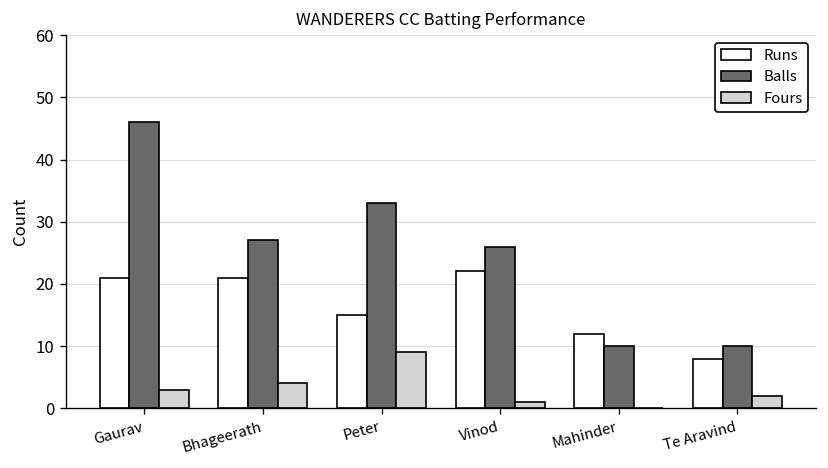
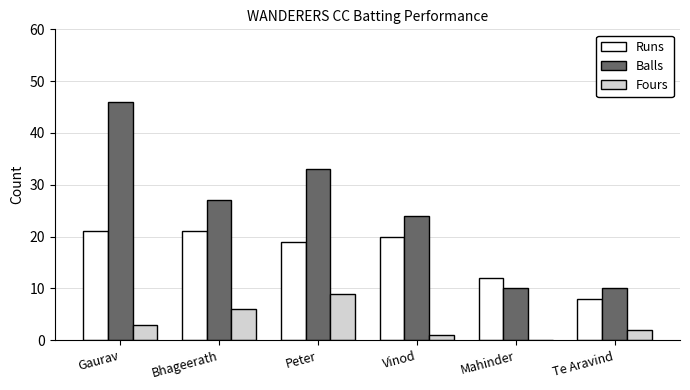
  {
    "Runs": {
      "Gaurav": 21,
      "Bhageerath": 21,
-     "Peter": 15,
-     "Vinod": 22,
+     "Peter": 19,
+     "Vinod": 20,
      "Mahinder": 12,
      "Te Aravind": 8
    },
    "Balls": {
      "Gaurav": 46,
      "Bhageerath": 27,
      "Peter": 33,
-     "Vinod": 26,
+     "Vinod": 24,
      "Mahinder": 10,
      "Te Aravind": 10
    },
    "Fours": {
      "Gaurav": 3,
-     "Bhageerath": 4,
+     "Bhageerath": 6,
      "Peter": 9,
      "Vinod": 1,
      "Mahinder": 0,
      "Te Aravind": 2
    }
  }
